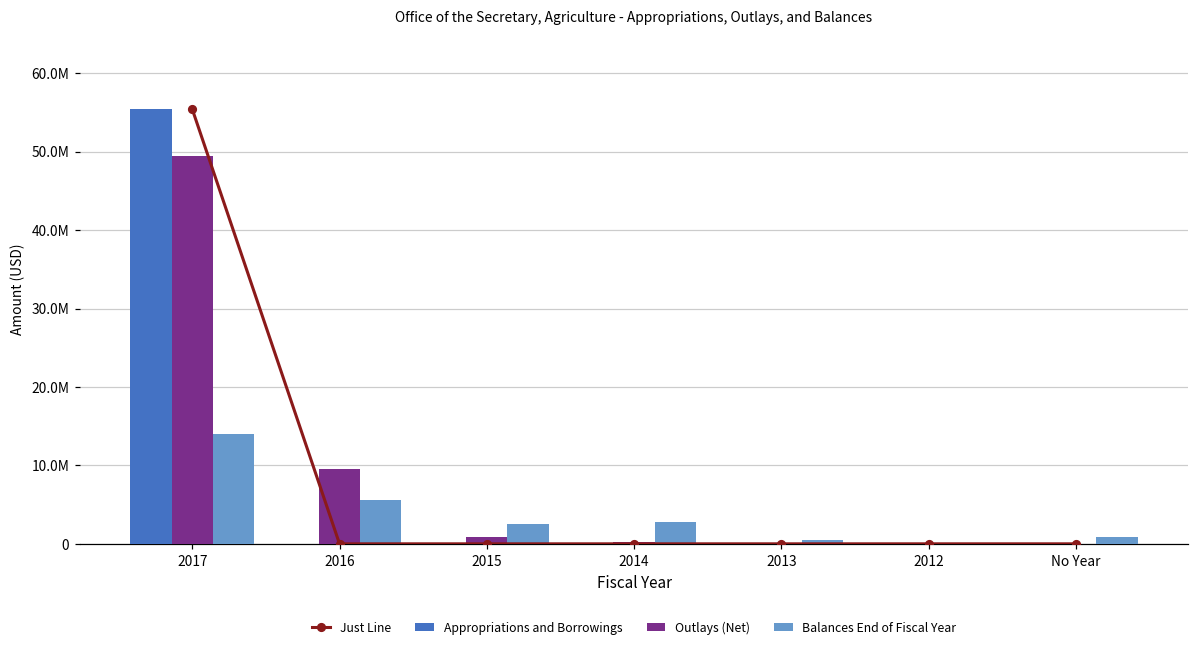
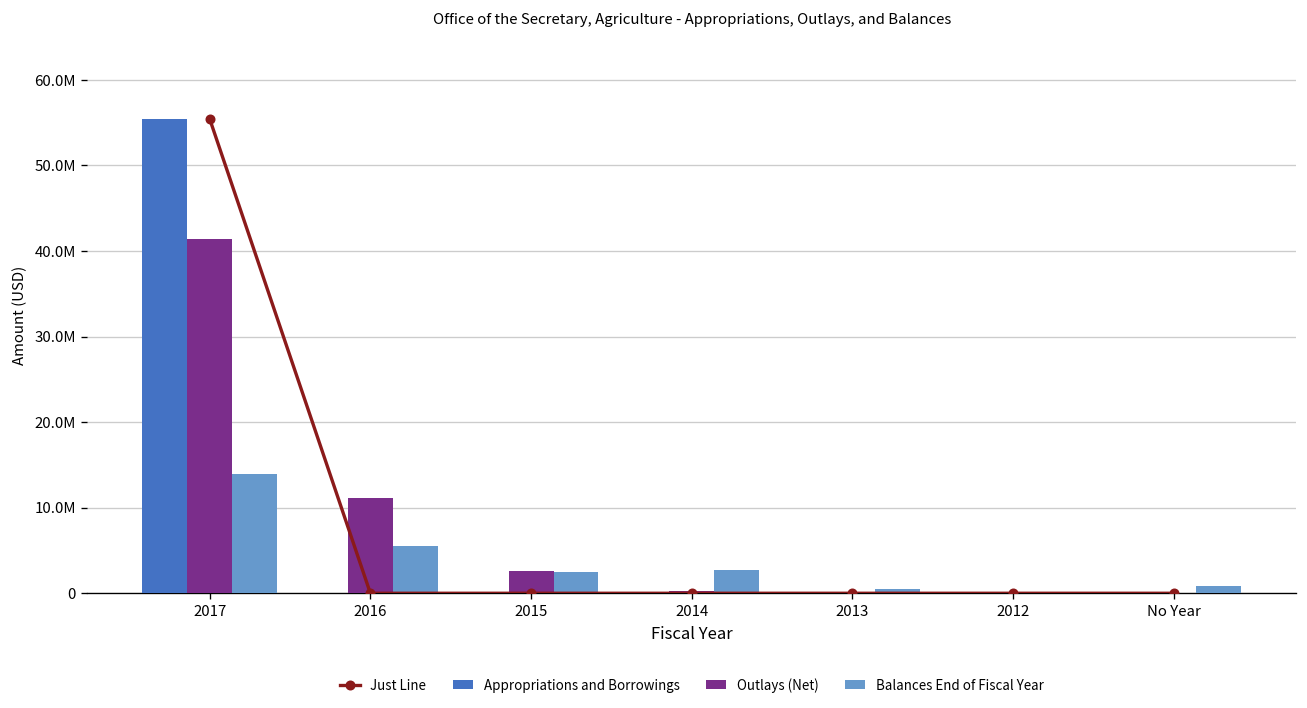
  {
    "Just Line": {
      "2017": 55000000,
      "2016": 0,
      "2015": 0,
      "2014": 0,
      "2013": 0,
      "2012": 0,
      "No Year": 0
    },
    "Outlays (Net)": {
-     "2017": 49000000,
-     "2016": 9000000,
-     "2015": 1000000,
+     "2017": 41000000,
+     "2016": 11000000,
+     "2015": 3000000,
      "No Year": 0
    }
  }
